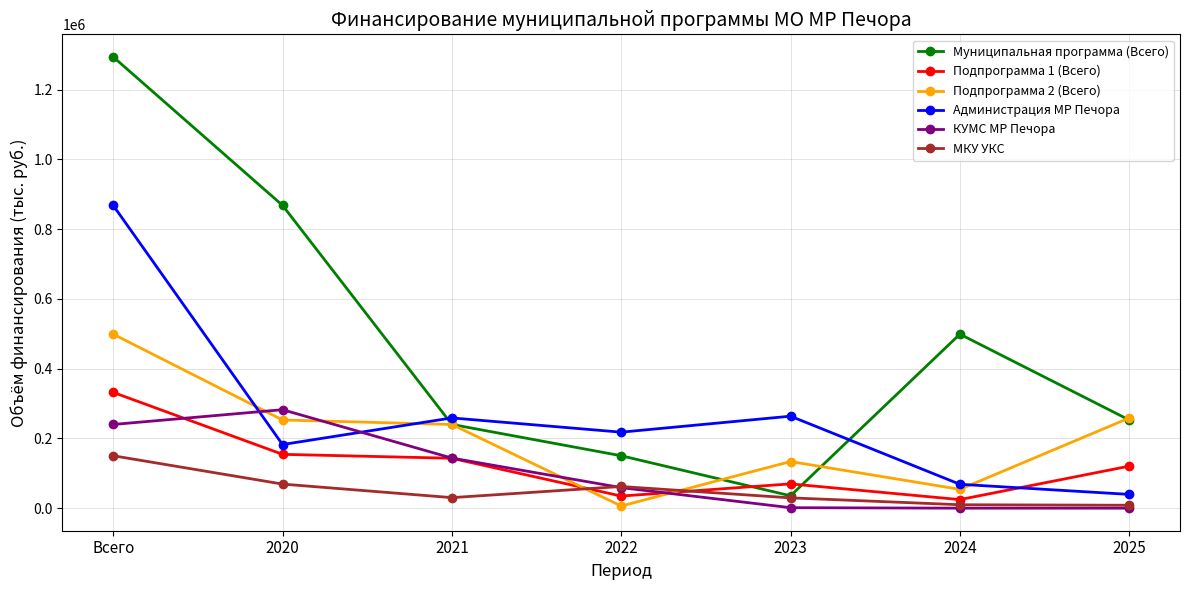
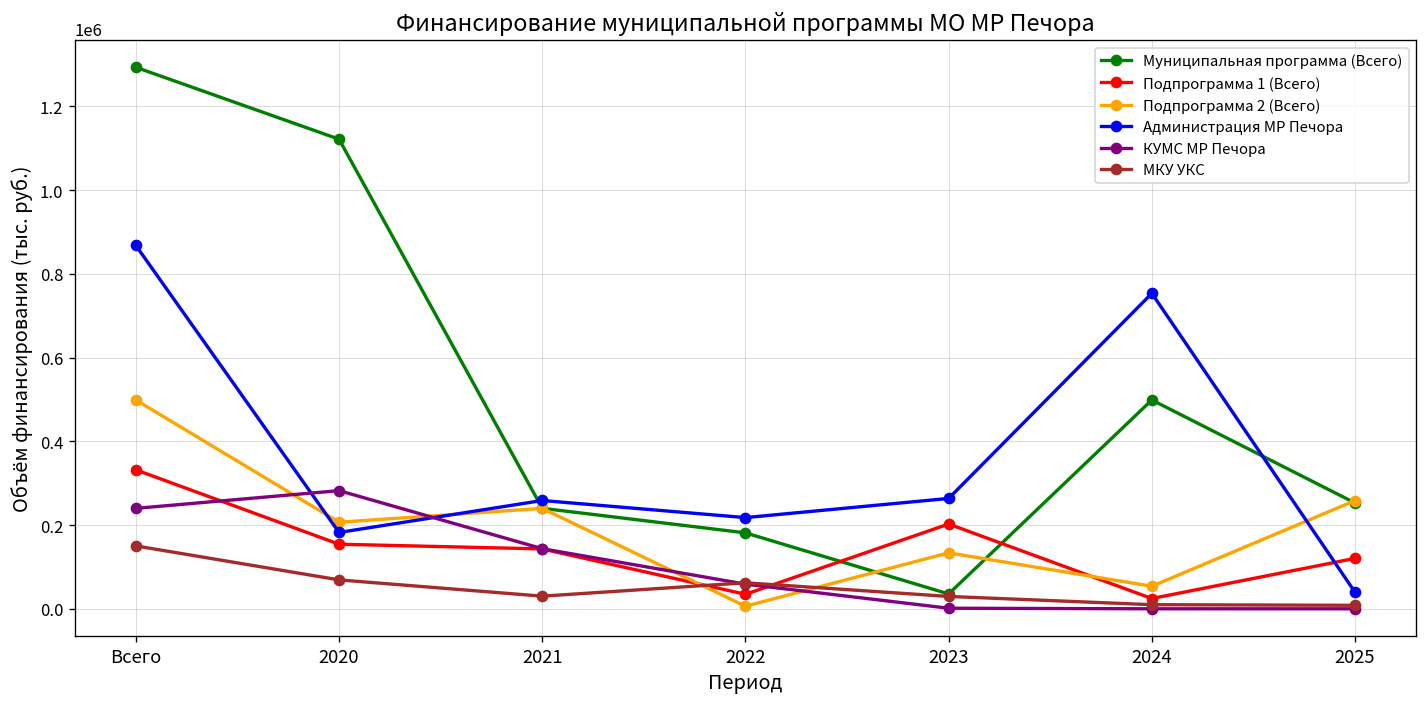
  {
    "Муниципальная программа (Всего)": {
      "Всего": 1290000,
-     "2020": 870000,
-     "2022": 150000,
+     "2020": 1120000,
+     "2022": 180000,
      "2024": 500000
    },
    "Подпрограмма 1 (Всего)": {
      "Всего": 330000,
      "2020": 150000,
      "2022": 30000,
-     "2023": 70000,
+     "2023": 200000,
      "2024": 20000,
      "2025": 120000
    },
    "Подпрограмма 2 (Всего)": {
      "Всего": 500000,
-     "2020": 250000,
+     "2020": 210000,
      "2022": 10000,
      "2023": 130000,
      "2024": 50000
    },
    "Администрация МР Печора": {
      "Всего": 870000,
      "2020": 180000,
      "2021": 260000,
      "2022": 220000,
      "2023": 260000,
-     "2024": 70000,
+     "2024": 750000,
      "2025": 40000
    },
    "КУМС МР Печора": {
      "Всего": 240000,
      "2020": 280000,
      "2023": 0,
      "2024": 0,
      "2025": 0
    },
    "МКУ УКС": {
      "Всего": 150000,
      "2020": 70000,
      "2021": 30000,
      "2024": 10000,
      "2025": 10000
    }
  }
